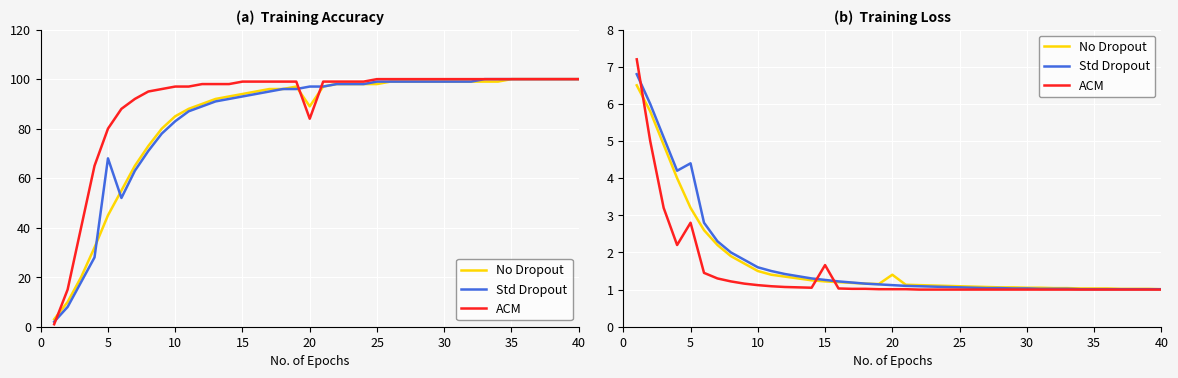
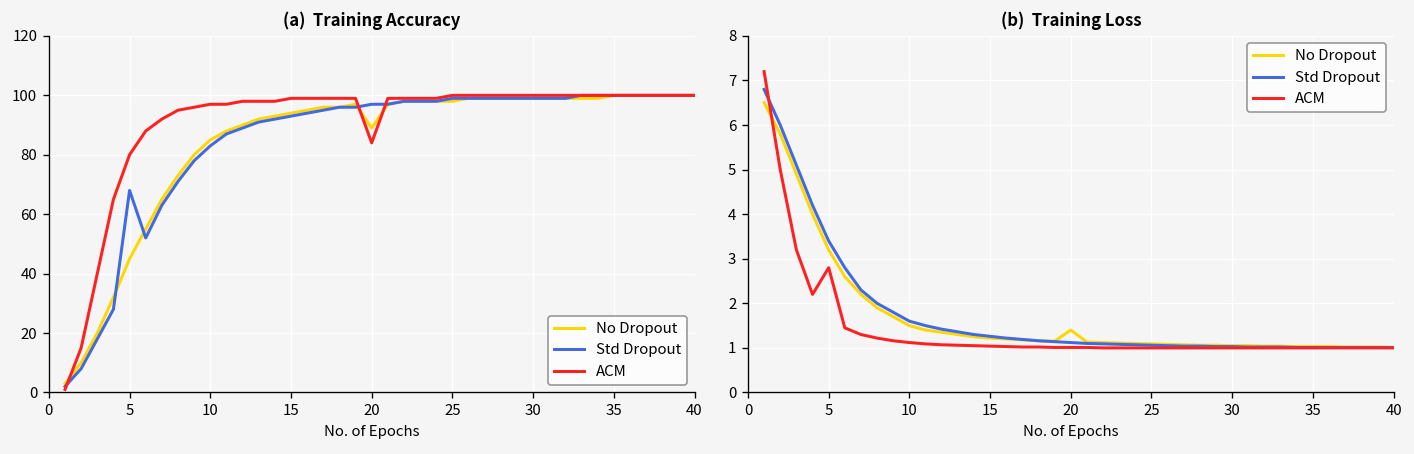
  {
    "(a) Training Accuracy": {
      "No Dropout": {
        "5": 45,
        "10": 85,
        "20": 89
      },
      "Std Dropout": {
        "5": 68,
        "10": 83,
        "20": 97
      },
      "ACM": {
        "5": 80,
        "10": 97,
        "15": 99,
        "20": 84
      }
    },
    "(b) Training Loss": {
      "No Dropout": {
        "5": 3.2,
        "10": 1.5,
        "20": 1.4
      },
      "Std Dropout": {
-       "5": 4.4,
+       "5": 3.4,
        "10": 1.6,
        "20": 1.1
      },
      "ACM": {
        "5": 2.8,
        "10": 1.1,
-       "15": 1.7,
+       "15": 1.0,
        "20": 1.0
      }
    }
  }
